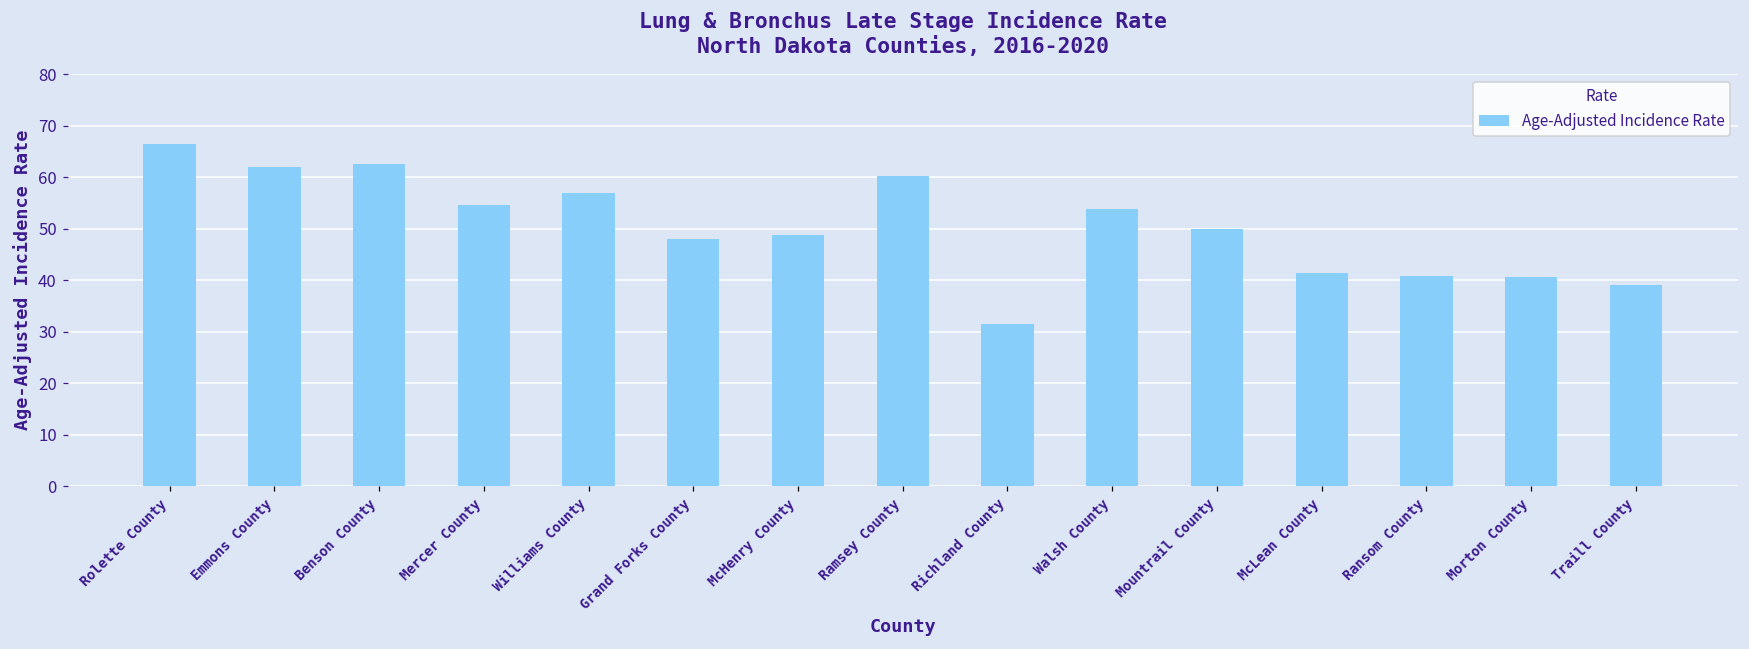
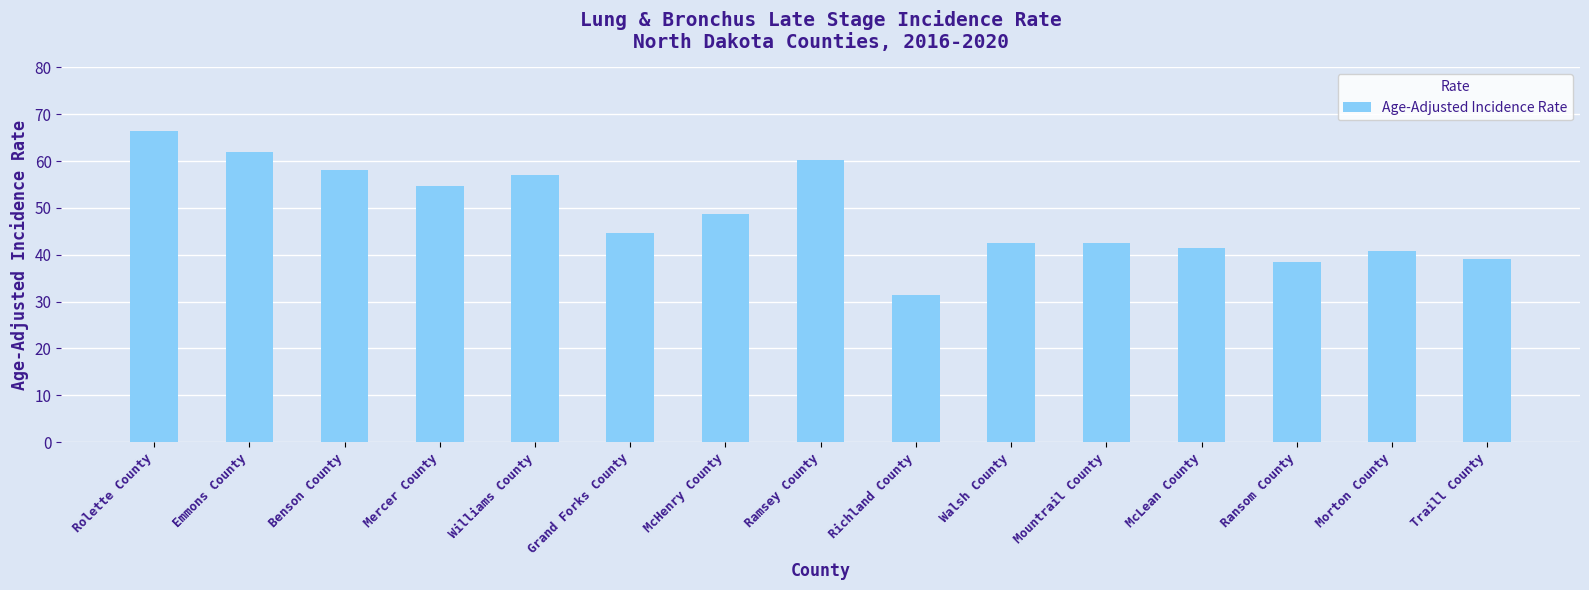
  {
    "Rolette County": 67,
    "Emmons County": 62,
-   "Benson County": 63,
+   "Benson County": 58,
    "Mercer County": 55,
    "Williams County": 57,
-   "Grand Forks County": 48,
+   "Grand Forks County": 45,
    "McHenry County": 49,
    "Ramsey County": 60,
    "Richland County": 32,
-   "Walsh County": 54,
-   "Mountrail County": 50,
+   "Walsh County": 43,
+   "Mountrail County": 43,
    "McLean County": 41,
-   "Ransom County": 41,
+   "Ransom County": 39,
    "Morton County": 41,
    "Traill County": 39
  }
